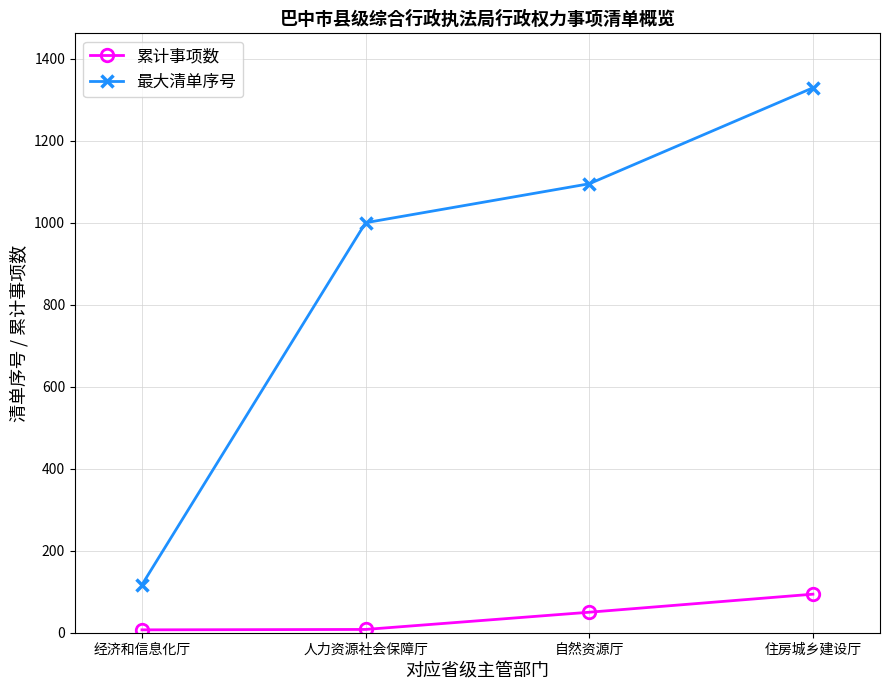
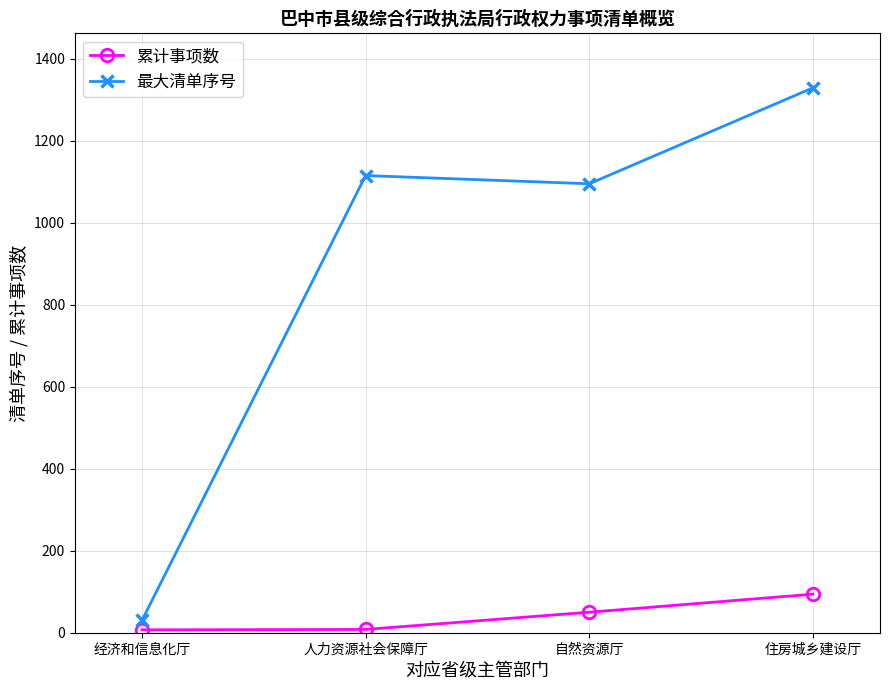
  {
    "累计事项数": {
      "经济和信息化厅": 10,
      "人力资源社会保障厅": 10,
      "自然资源厅": 50,
      "住房城乡建设厅": 90
    },
    "最大清单序号": {
-     "经济和信息化厅": 120,
-     "人力资源社会保障厅": 1000,
+     "经济和信息化厅": 30,
+     "人力资源社会保障厅": 1120,
      "自然资源厅": 1100,
      "住房城乡建设厅": 1330
    }
  }
